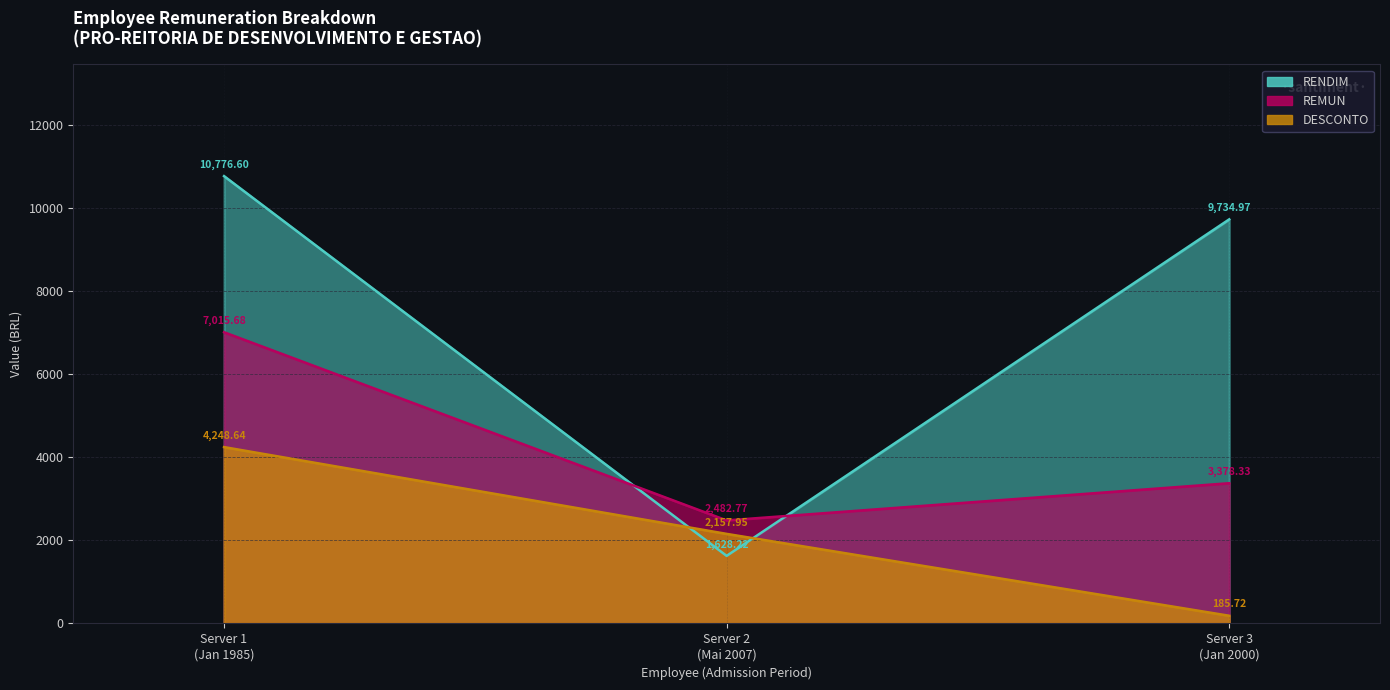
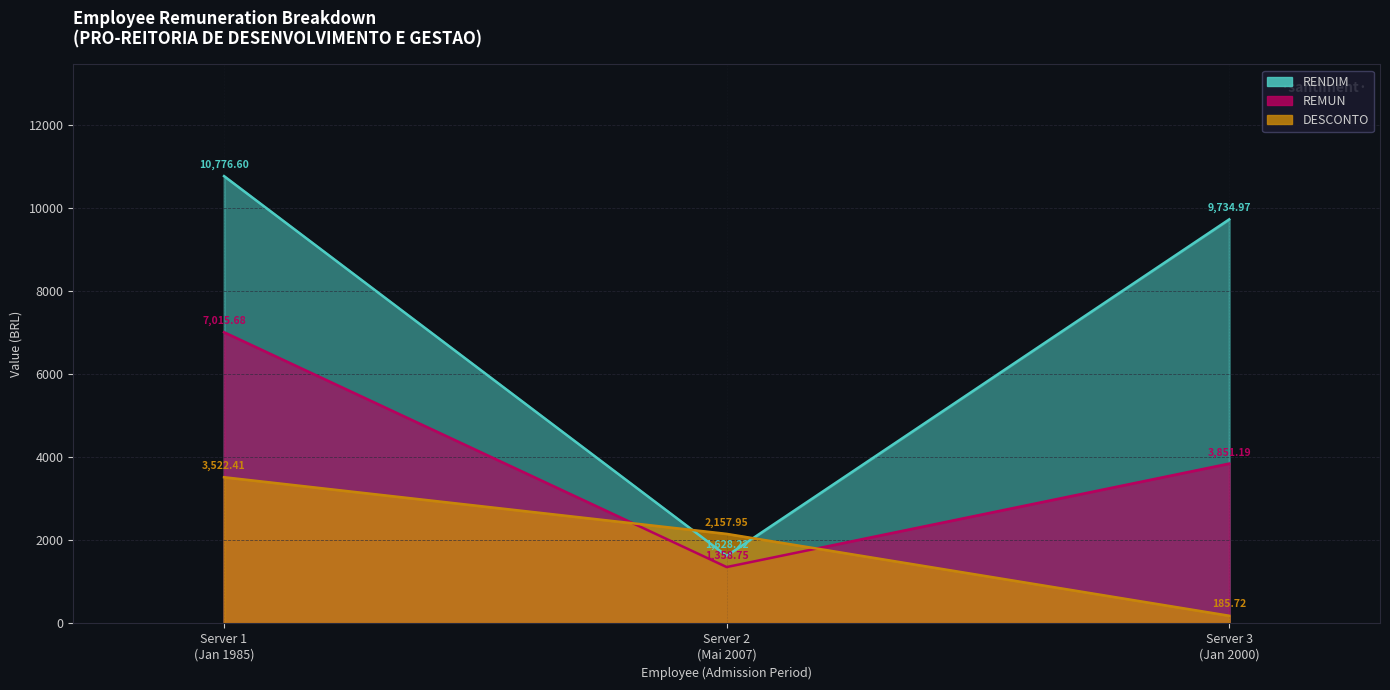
  {
    "RENDIM": {
      "Server 1 (Jan 1985)": "10,776.60",
      "Server 2 (Mai 2007)": "1,628.22",
      "Server 3 (Jan 2000)": "9,734.97"
    },
    "REMUN": {
      "Server 1 (Jan 1985)": "7,015.68",
-     "Server 2 (Mai 2007)": "2,482.77",
-     "Server 3 (Jan 2000)": "3,378.33"
+     "Server 2 (Mai 2007)": "1,358.75",
+     "Server 3 (Jan 2000)": "3,851.19"
    },
    "DESCONTO": {
-     "Server 1 (Jan 1985)": "4,248.64",
+     "Server 1 (Jan 1985)": "3,522.41",
      "Server 3 (Jan 2000)": "185.72"
    }
  }
